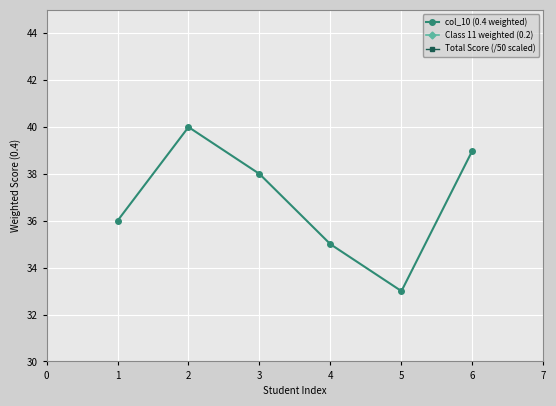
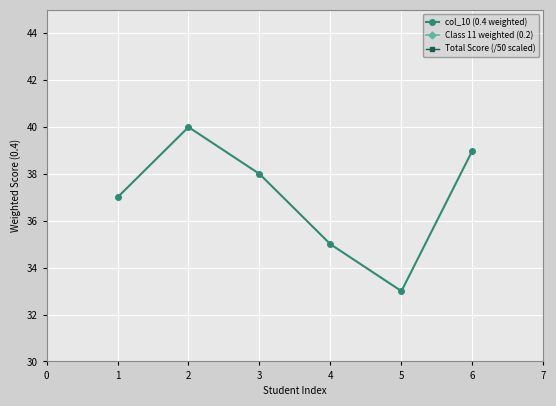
  {
    "col_10 (0.4 weighted)": {
-     "1": 36,
+     "1": 37,
      "2": 40,
      "3": 38,
      "4": 35,
      "5": 33,
      "6": 39
    }
  }
